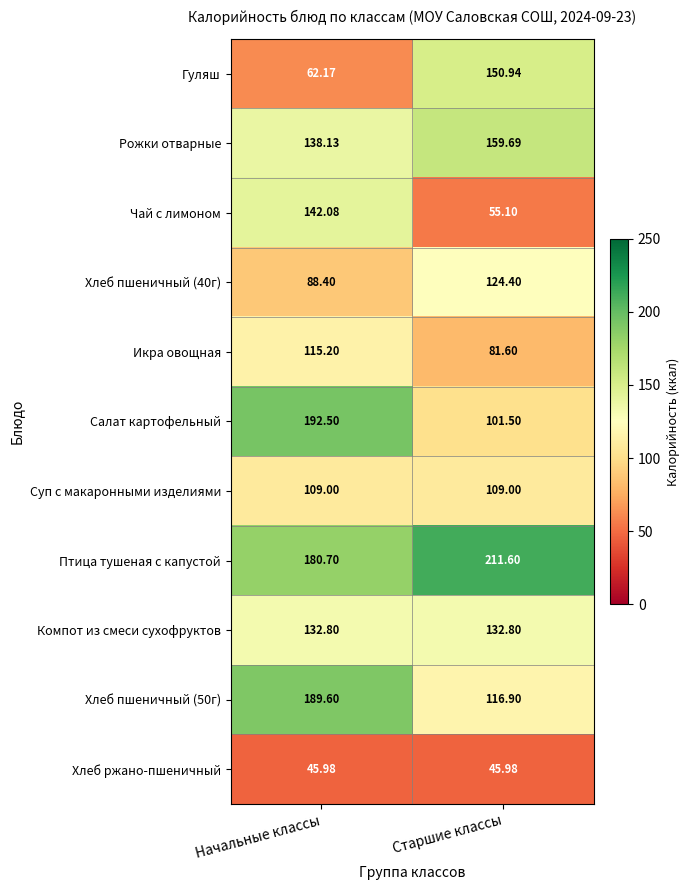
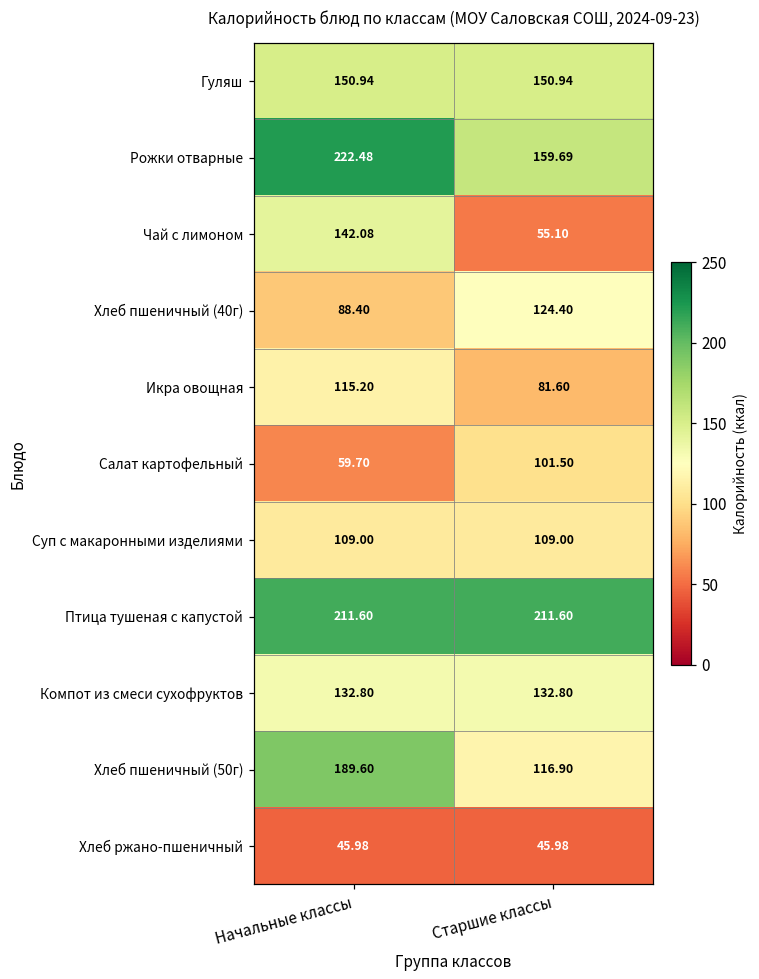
  {
    "Гуляш": {
-     "Начальные классы": 62.17,
+     "Начальные классы": 150.94,
      "Старшие классы": 150.94
    },
    "Рожки отварные": {
-     "Начальные классы": 138.13,
+     "Начальные классы": 222.48,
      "Старшие классы": 159.69
    },
    "Чай с лимоном": {
      "Начальные классы": 142.08,
      "Старшие классы": 55.10
    },
    "Хлеб пшеничный (40г)": {
      "Начальные классы": 88.40,
      "Старшие классы": 124.40
    },
    "Икра овощная": {
      "Начальные классы": 115.20,
      "Старшие классы": 81.60
    },
    "Салат картофельный": {
-     "Начальные классы": 192.50,
+     "Начальные классы": 59.70,
      "Старшие классы": 101.50
    },
    "Суп с макаронными изделиями": {
      "Начальные классы": 109.00,
      "Старшие классы": 109.00
    },
    "Птица тушеная с капустой": {
-     "Начальные классы": 180.70,
+     "Начальные классы": 211.60,
      "Старшие классы": 211.60
    },
    "Компот из смеси сухофруктов": {
      "Начальные классы": 132.80,
      "Старшие классы": 132.80
    },
    "Хлеб пшеничный (50г)": {
      "Начальные классы": 189.60,
      "Старшие классы": 116.90
    },
    "Хлеб ржано-пшеничный": {
      "Начальные классы": 45.98,
      "Старшие классы": 45.98
    }
  }
